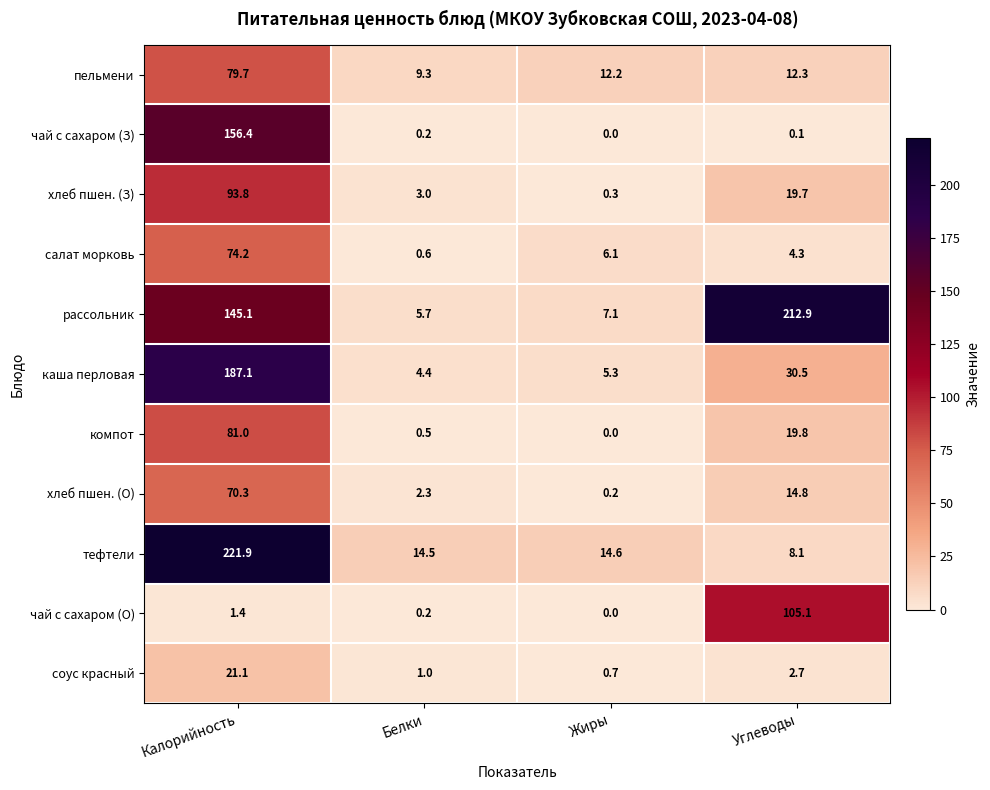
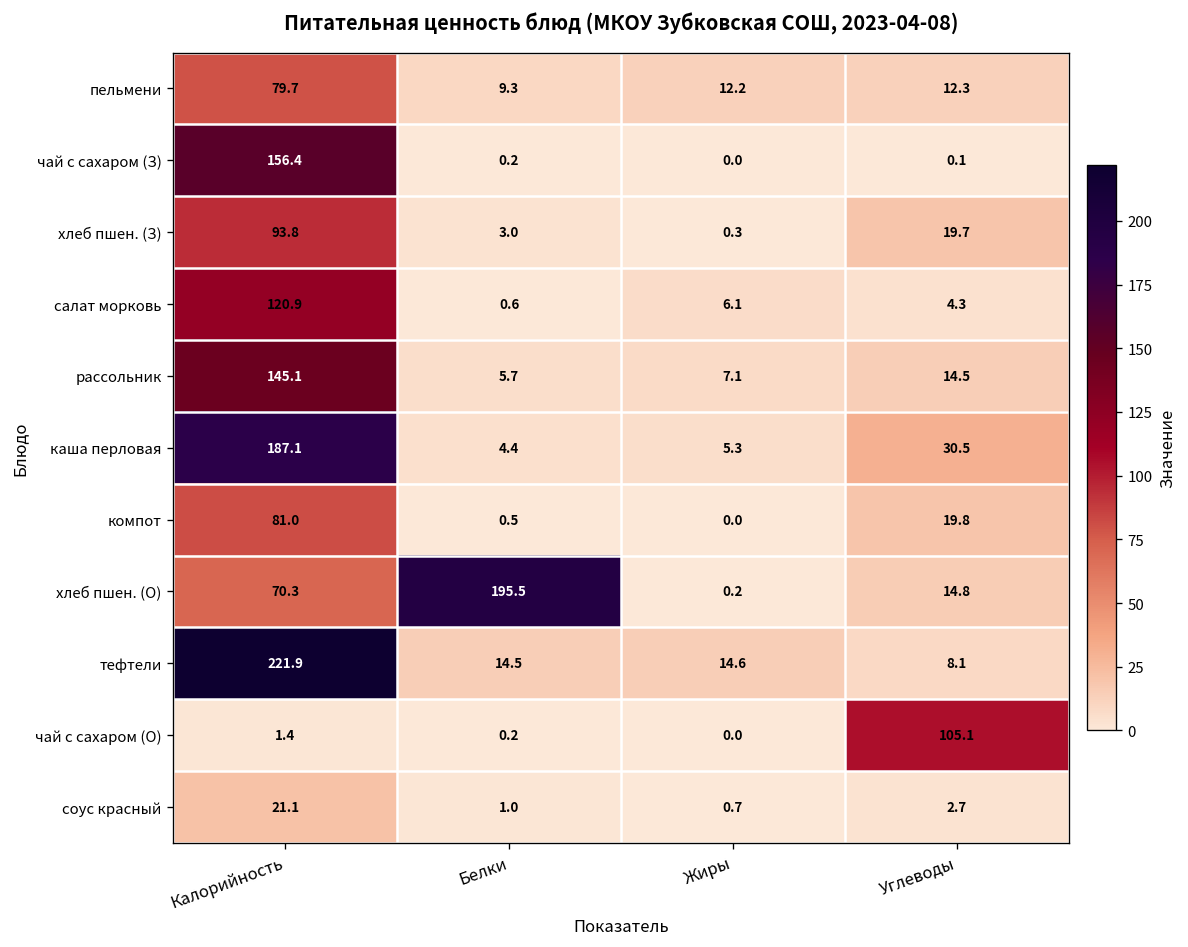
  {
    "пельмени": {
      "Калорийность": 79.7,
      "Белки": 9.3,
      "Жиры": 12.2,
      "Углеводы": 12.3
    },
    "чай с сахаром (З)": {
      "Калорийность": 156.4,
      "Белки": 0.2,
      "Жиры": 0.0,
      "Углеводы": 0.1
    },
    "хлеб пшен. (З)": {
      "Калорийность": 93.8,
      "Белки": 3.0,
      "Жиры": 0.3,
      "Углеводы": 19.7
    },
    "салат морковь": {
-     "Калорийность": 74.2,
+     "Калорийность": 120.9,
      "Белки": 0.6,
      "Жиры": 6.1,
      "Углеводы": 4.3
    },
    "рассольник": {
      "Калорийность": 145.1,
      "Белки": 5.7,
      "Жиры": 7.1,
-     "Углеводы": 212.9
+     "Углеводы": 14.5
    },
    "каша перловая": {
      "Калорийность": 187.1,
      "Белки": 4.4,
      "Жиры": 5.3,
      "Углеводы": 30.5
    },
    "компот": {
      "Калорийность": 81.0,
      "Белки": 0.5,
      "Жиры": 0.0,
      "Углеводы": 19.8
    },
    "хлеб пшен. (О)": {
      "Калорийность": 70.3,
-     "Белки": 2.3,
+     "Белки": 195.5,
      "Жиры": 0.2,
      "Углеводы": 14.8
    },
    "тефтели": {
      "Калорийность": 221.9,
      "Белки": 14.5,
      "Жиры": 14.6,
      "Углеводы": 8.1
    },
    "чай с сахаром (О)": {
      "Калорийность": 1.4,
      "Белки": 0.2,
      "Жиры": 0.0,
      "Углеводы": 105.1
    },
    "соус красный": {
      "Калорийность": 21.1,
      "Белки": 1.0,
      "Жиры": 0.7,
      "Углеводы": 2.7
    }
  }
